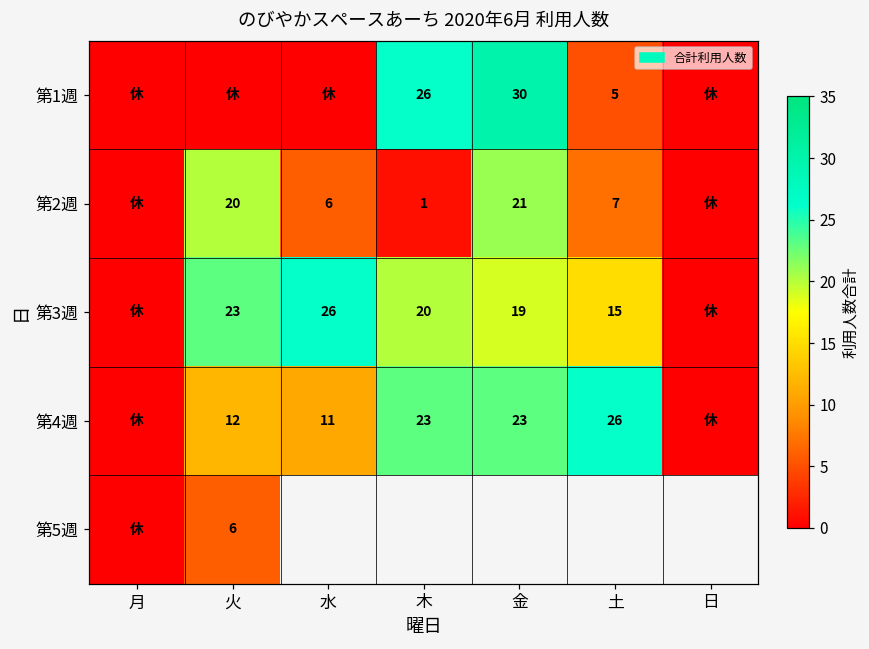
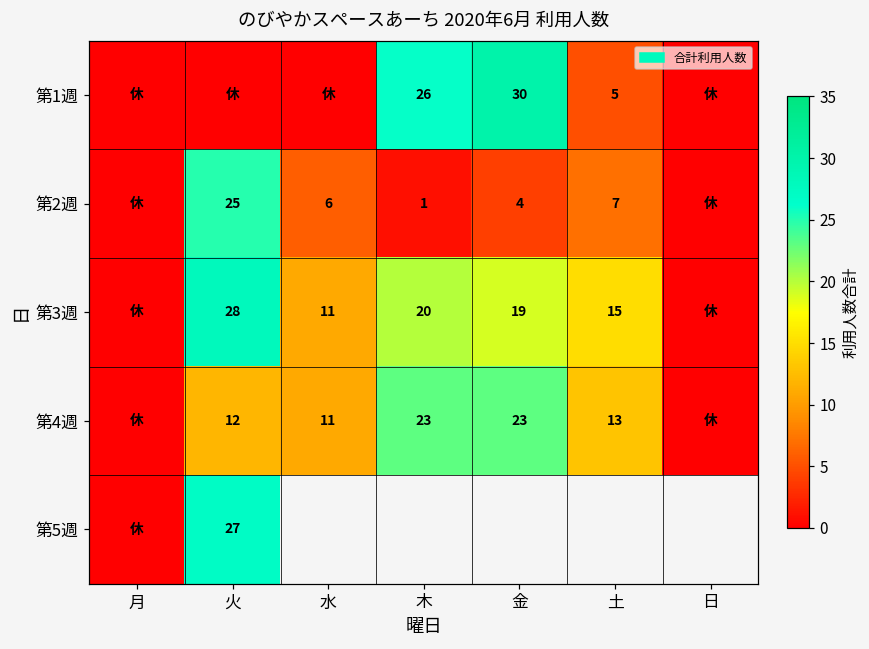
  {
    "第1週": {
      "木": 26,
      "金": 30,
      "土": 5
    },
    "第2週": {
-     "火": 20,
+     "火": 25,
      "水": 6,
      "木": 1,
-     "金": 21,
+     "金": 4,
      "土": 7
    },
    "第3週": {
-     "火": 23,
-     "水": 26,
+     "火": 28,
+     "水": 11,
      "木": 20,
      "金": 19,
      "土": 15
    },
    "第4週": {
      "火": 12,
      "水": 11,
      "木": 23,
      "金": 23,
-     "土": 26
+     "土": 13
    },
    "第5週": {
-     "火": 6
+     "火": 27
    }
  }
